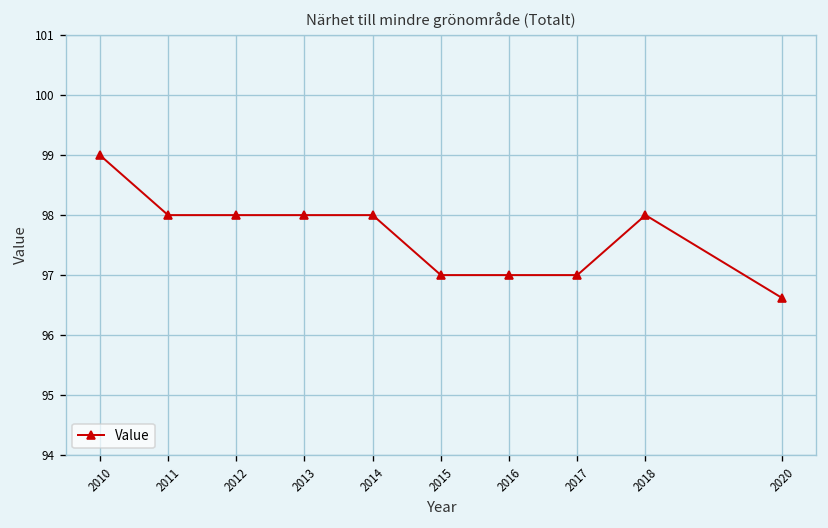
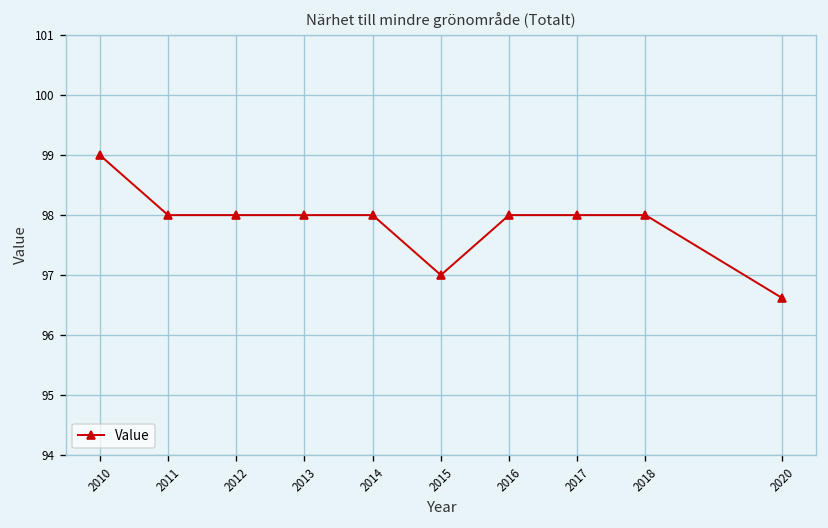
  {
    "2010": 99,
    "2011": 98,
    "2012": 98,
    "2013": 98,
    "2014": 98,
    "2015": 97,
-   "2016": 97,
-   "2017": 97,
+   "2016": 98,
+   "2017": 98,
    "2018": 98,
    "2020": 96.6
  }
